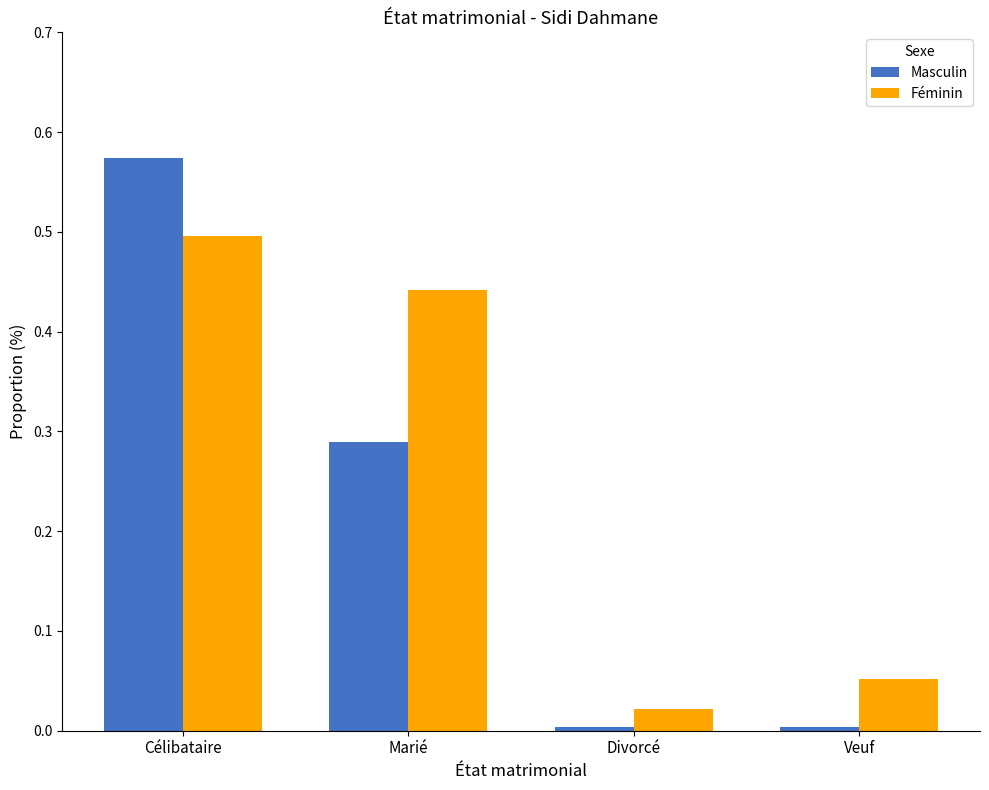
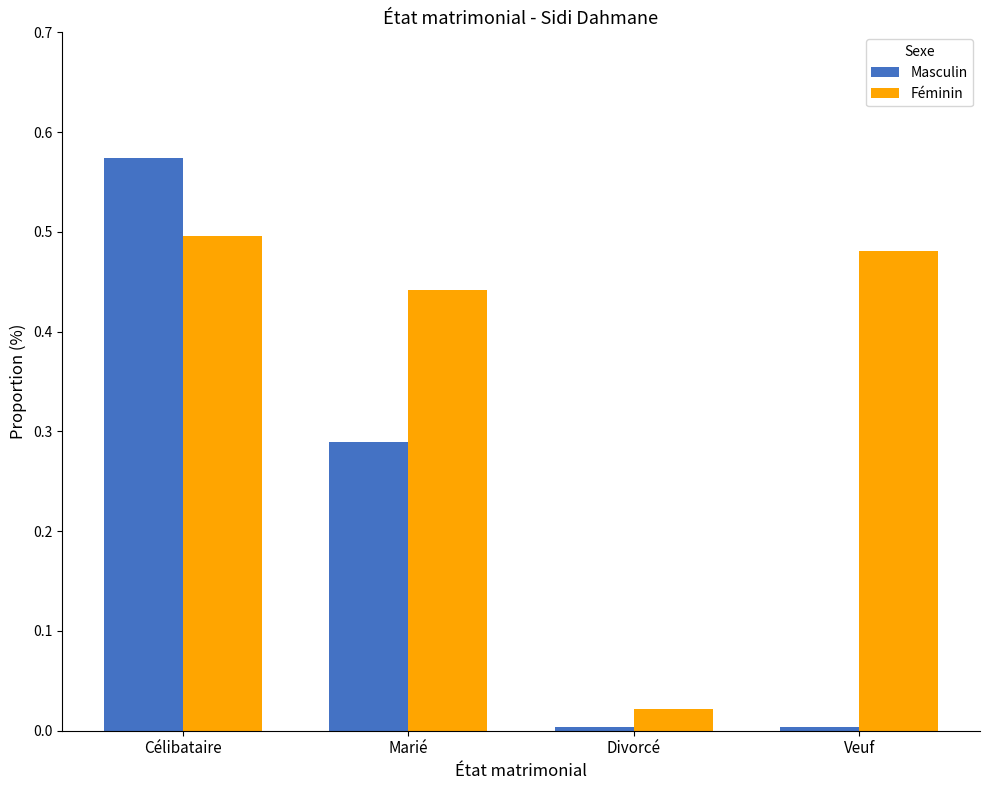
  {
    "Masculin": {
      "Célibataire": 0.57,
      "Marié": 0.29,
      "Divorcé": 0.00,
      "Veuf": 0.00
    },
    "Féminin": {
      "Célibataire": 0.50,
      "Marié": 0.44,
      "Divorcé": 0.02,
-     "Veuf": 0.05
+     "Veuf": 0.48
    }
  }
